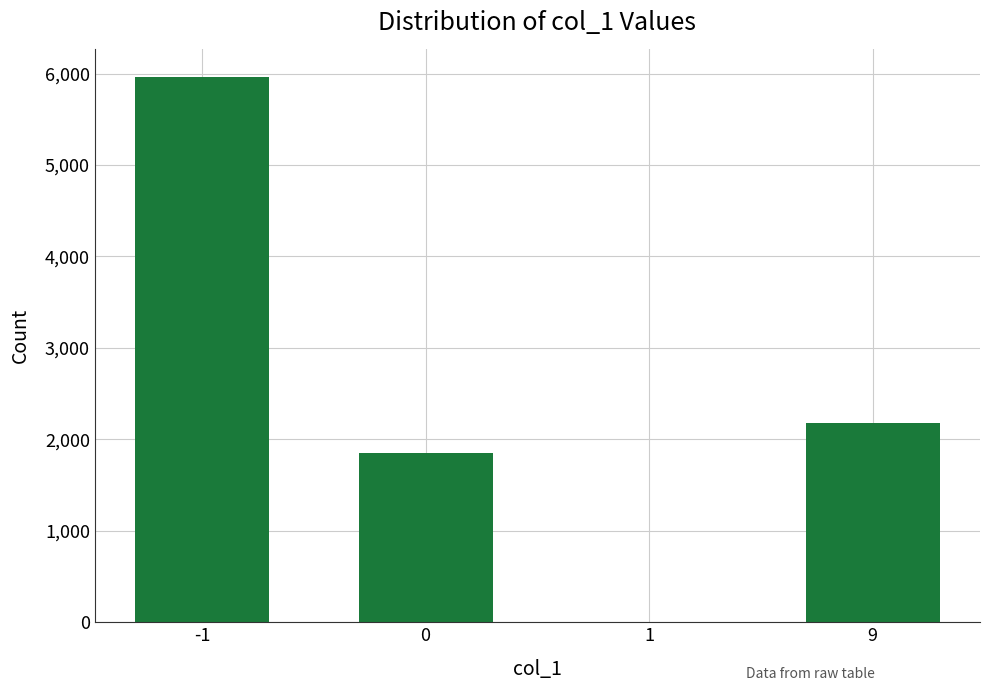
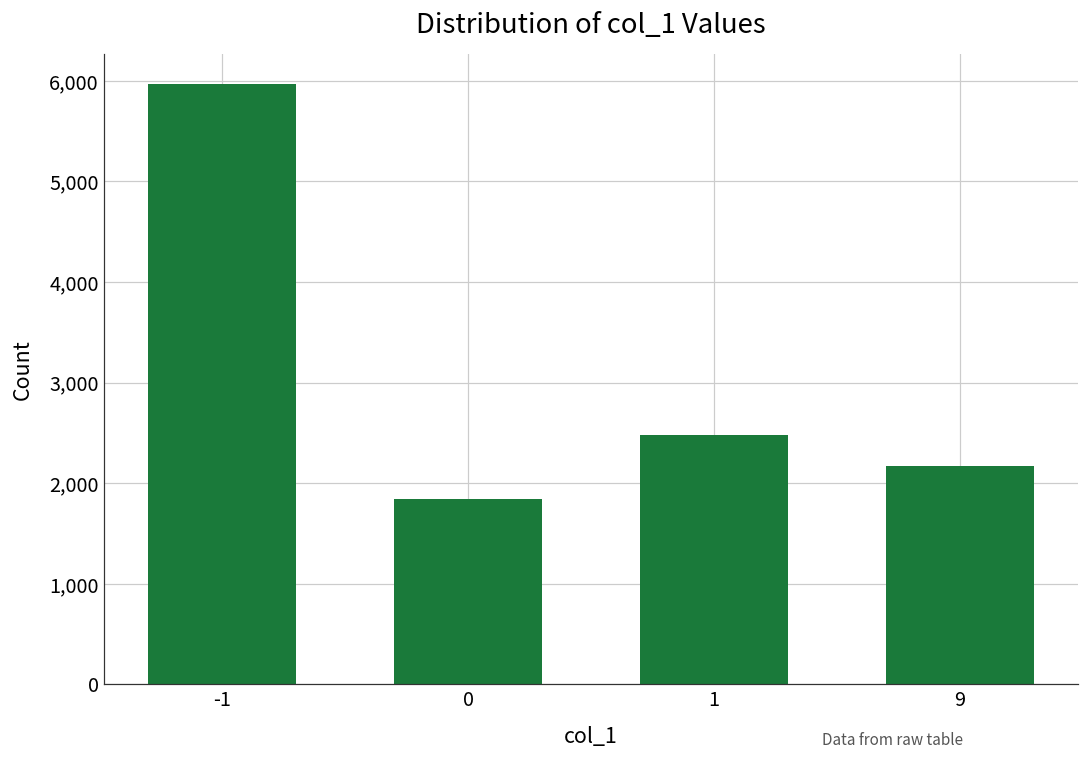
  {
    "-1": "6,000",
    "0": "1,800",
-   "1": "0",
+   "1": "2,500",
    "9": "2,200"
  }
